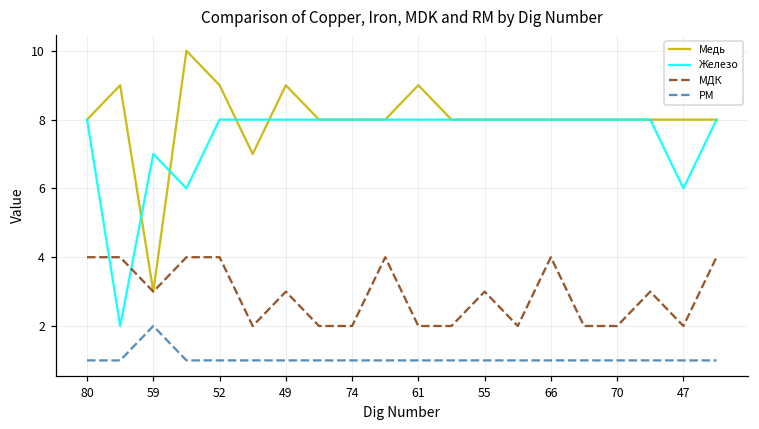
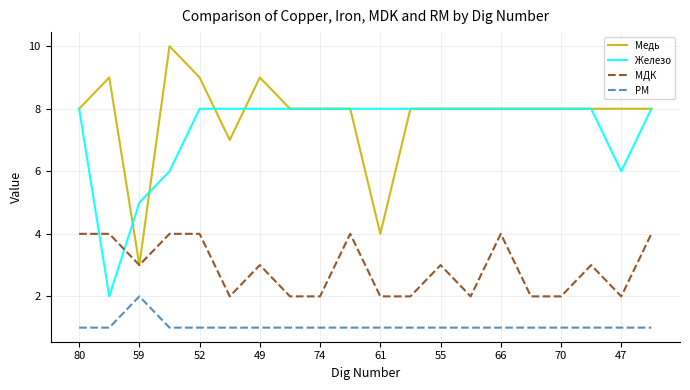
  {
    "Медь": {
      "52": 9,
      "49": 9,
-     "61": 9,
+     "61": 4,
      "47": 8
    },
    "Железо": {
-     "59": 7,
+     "59": 5,
      "52": 8,
      "49": 8,
      "61": 8,
      "47": 6
    },
    "МДК": {
      "80": 4,
      "52": 4,
      "49": 3,
      "74": 2,
      "61": 2,
      "55": 3,
      "66": 4,
      "70": 2,
      "47": 2
    },
    "РМ": {
      "80": 1,
      "59": 2,
      "52": 1,
      "49": 1,
      "74": 1,
      "61": 1,
      "55": 1,
      "66": 1,
      "70": 1,
      "47": 1
    }
  }
